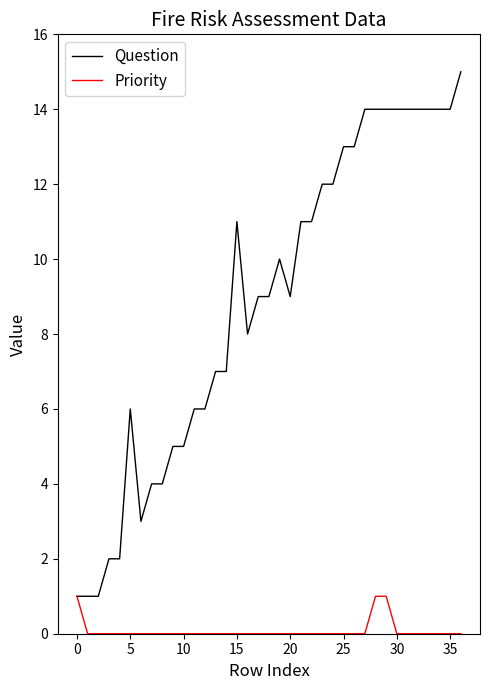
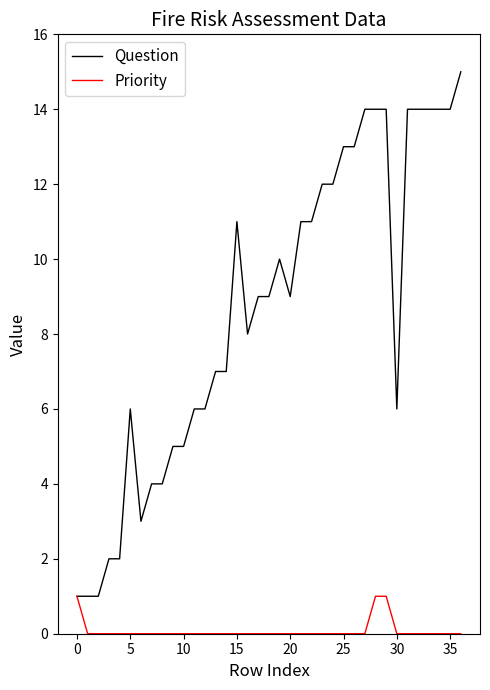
  {
    "Question": {
      "5": 6,
      "10": 5,
      "15": 11,
      "20": 9,
      "25": 13,
-     "30": 14,
+     "30": 6,
      "35": 14
    },
    "Priority": {
      "5": 0,
      "10": 0,
      "15": 0,
      "20": 0,
      "25": 0,
      "30": 0,
      "35": 0
    }
  }
